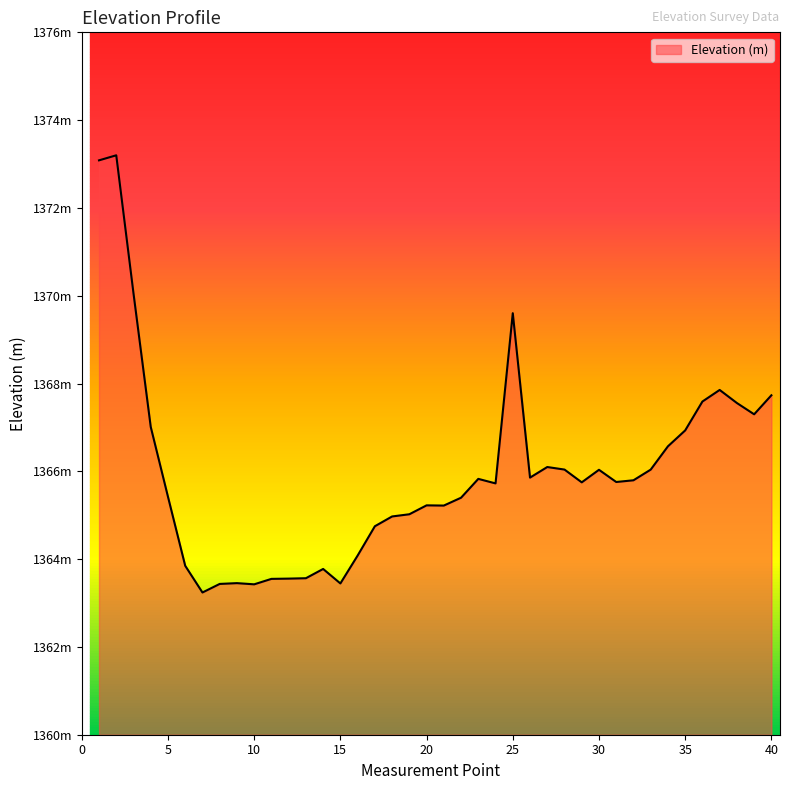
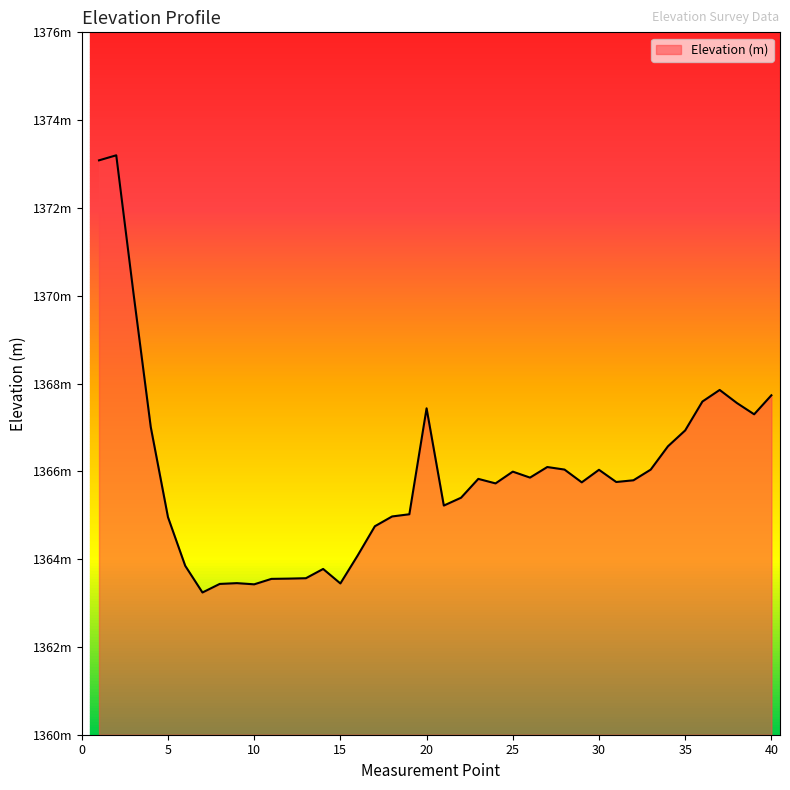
  {
-   "5": "1365.4m",
+   "5": "1365.0m",
    "10": "1363.4m",
    "15": "1363.4m",
-   "20": "1365.2m",
-   "25": "1369.6m",
+   "20": "1367.4m",
+   "25": "1366.0m",
    "30": "1366.0m",
    "35": "1366.9m",
    "40": "1367.7m"
  }
